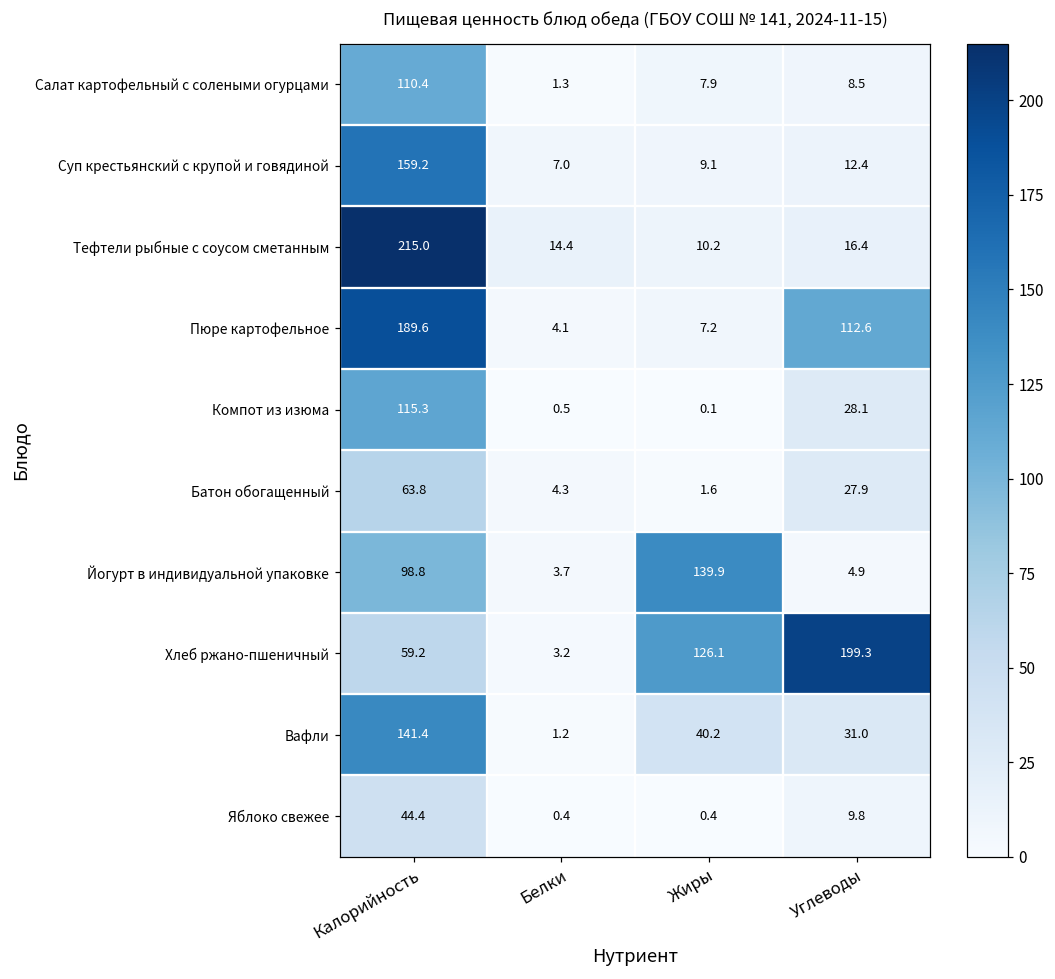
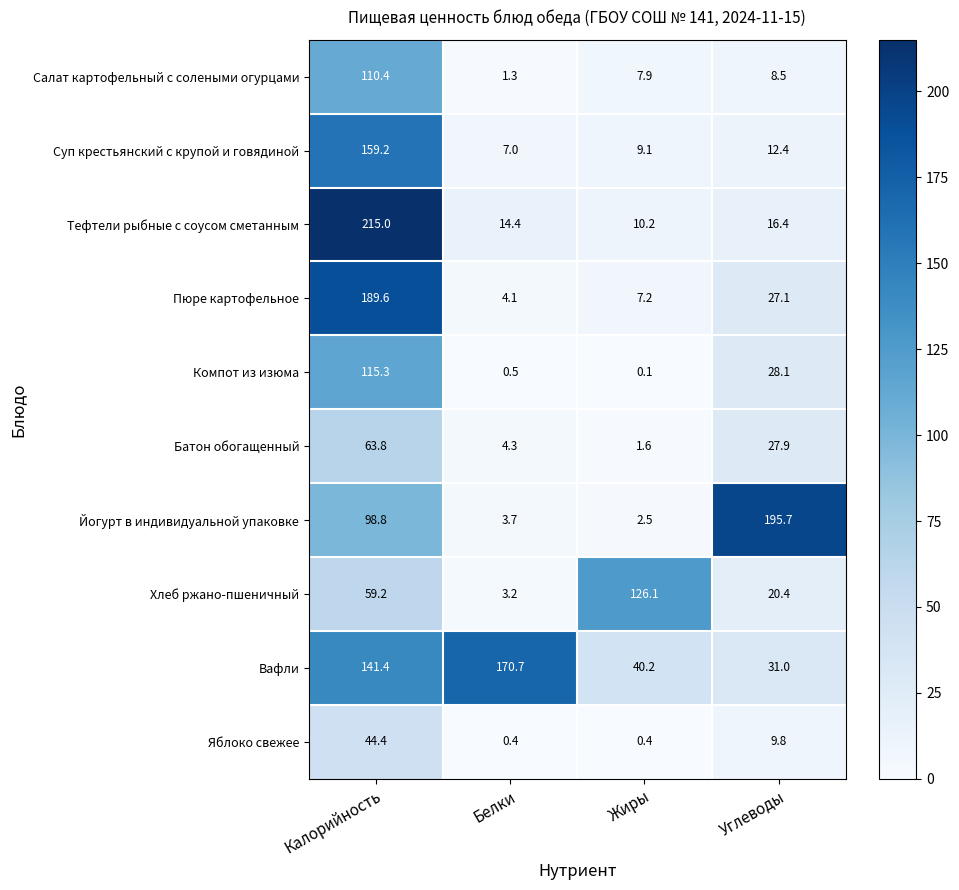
  {
    "Салат картофельный с солеными огурцами": {
      "Калорийность": 110.4,
      "Белки": 1.3,
      "Жиры": 7.9,
      "Углеводы": 8.5
    },
    "Суп крестьянский с крупой и говядиной": {
      "Калорийность": 159.2,
      "Белки": 7.0,
      "Жиры": 9.1,
      "Углеводы": 12.4
    },
    "Тефтели рыбные с соусом сметанным": {
      "Калорийность": 215.0,
      "Белки": 14.4,
      "Жиры": 10.2,
      "Углеводы": 16.4
    },
    "Пюре картофельное": {
      "Калорийность": 189.6,
      "Белки": 4.1,
      "Жиры": 7.2,
-     "Углеводы": 112.6
+     "Углеводы": 27.1
    },
    "Компот из изюма": {
      "Калорийность": 115.3,
      "Белки": 0.5,
      "Жиры": 0.1,
      "Углеводы": 28.1
    },
    "Батон обогащенный": {
      "Калорийность": 63.8,
      "Белки": 4.3,
      "Жиры": 1.6,
      "Углеводы": 27.9
    },
    "Йогурт в индивидуальной упаковке": {
      "Калорийность": 98.8,
      "Белки": 3.7,
-     "Жиры": 139.9,
-     "Углеводы": 4.9
+     "Жиры": 2.5,
+     "Углеводы": 195.7
    },
    "Хлеб ржано-пшеничный": {
      "Калорийность": 59.2,
      "Белки": 3.2,
      "Жиры": 126.1,
-     "Углеводы": 199.3
+     "Углеводы": 20.4
    },
    "Вафли": {
      "Калорийность": 141.4,
-     "Белки": 1.2,
+     "Белки": 170.7,
      "Жиры": 40.2,
      "Углеводы": 31.0
    },
    "Яблоко свежее": {
      "Калорийность": 44.4,
      "Белки": 0.4,
      "Жиры": 0.4,
      "Углеводы": 9.8
    }
  }
